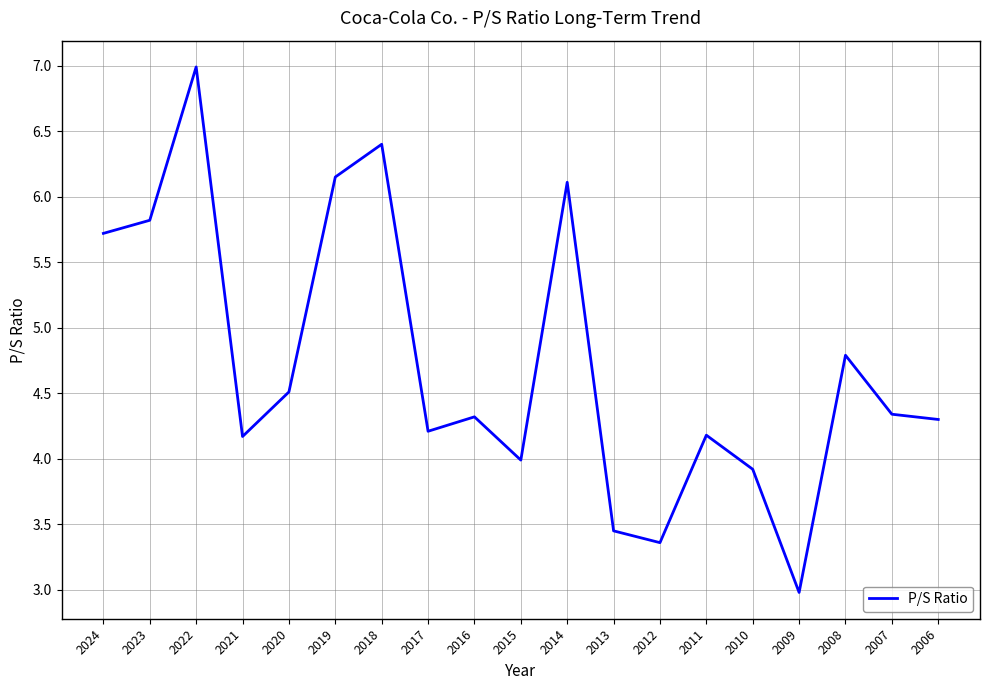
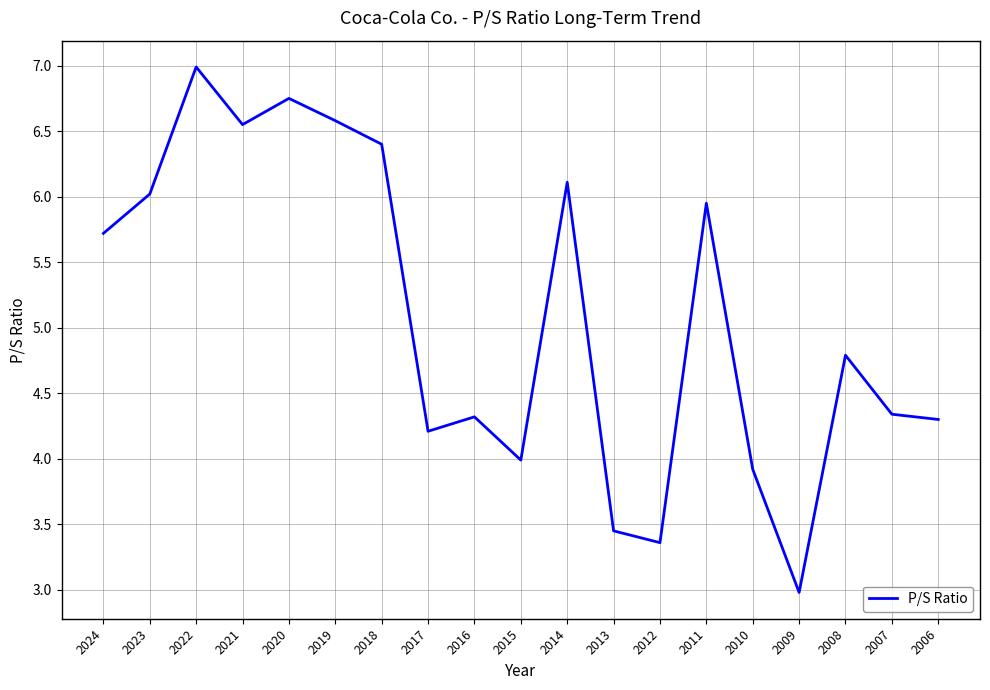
  {
    "2024": 5.72,
-   "2023": 5.82,
+   "2023": 6.02,
    "2022": 6.99,
-   "2021": 4.17,
-   "2020": 4.51,
-   "2019": 6.15,
+   "2021": 6.55,
+   "2020": 6.75,
+   "2019": 6.58,
    "2018": 6.40,
    "2017": 4.21,
    "2016": 4.32,
    "2015": 3.99,
    "2014": 6.11,
    "2013": 3.45,
    "2012": 3.36,
-   "2011": 4.18,
+   "2011": 5.95,
    "2010": 3.92,
    "2009": 2.98,
    "2008": 4.79,
    "2007": 4.34,
    "2006": 4.30
  }
